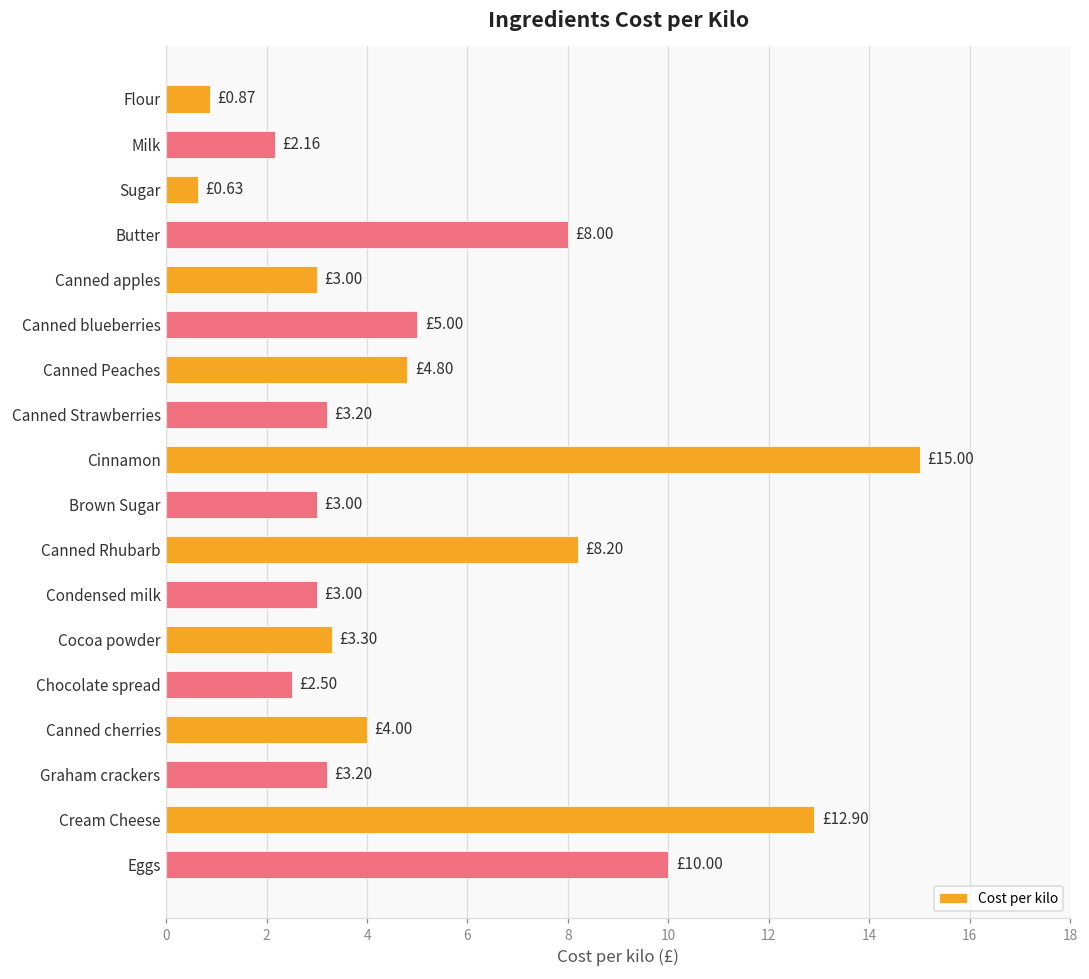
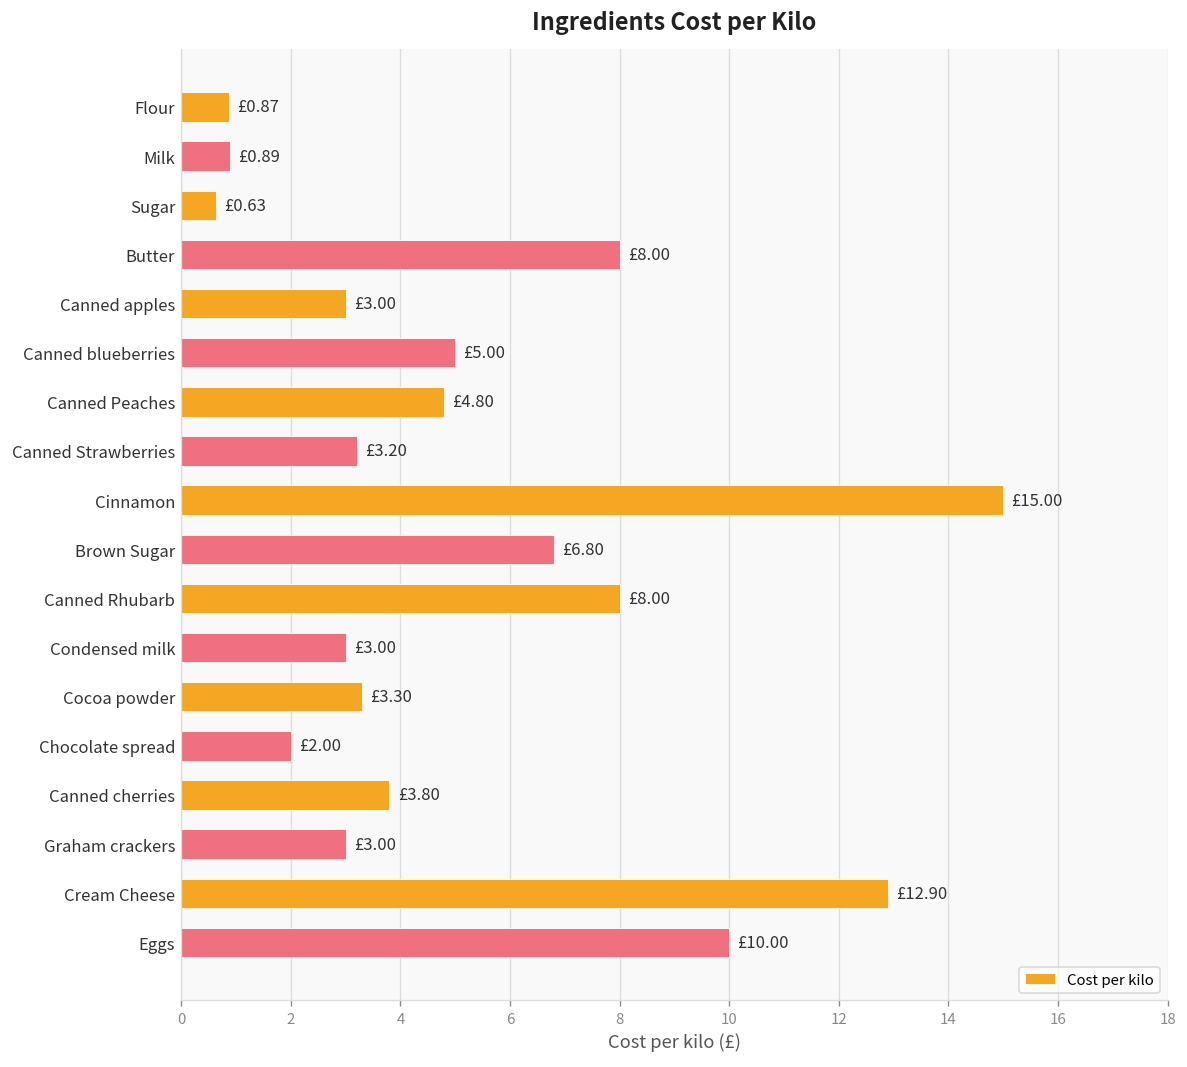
  {
    "Flour": "£0.87",
-   "Milk": "£2.16",
+   "Milk": "£0.89",
    "Sugar": "£0.63",
    "Butter": "£8.00",
    "Canned apples": "£3.00",
    "Canned blueberries": "£5.00",
    "Canned Peaches": "£4.80",
    "Canned Strawberries": "£3.20",
    "Cinnamon": "£15.00",
-   "Brown Sugar": "£3.00",
-   "Canned Rhubarb": "£8.20",
+   "Brown Sugar": "£6.80",
+   "Canned Rhubarb": "£8.00",
    "Condensed milk": "£3.00",
    "Cocoa powder": "£3.30",
-   "Chocolate spread": "£2.50",
-   "Canned cherries": "£4.00",
-   "Graham crackers": "£3.20",
+   "Chocolate spread": "£2.00",
+   "Canned cherries": "£3.80",
+   "Graham crackers": "£3.00",
    "Cream Cheese": "£12.90",
    "Eggs": "£10.00"
  }
